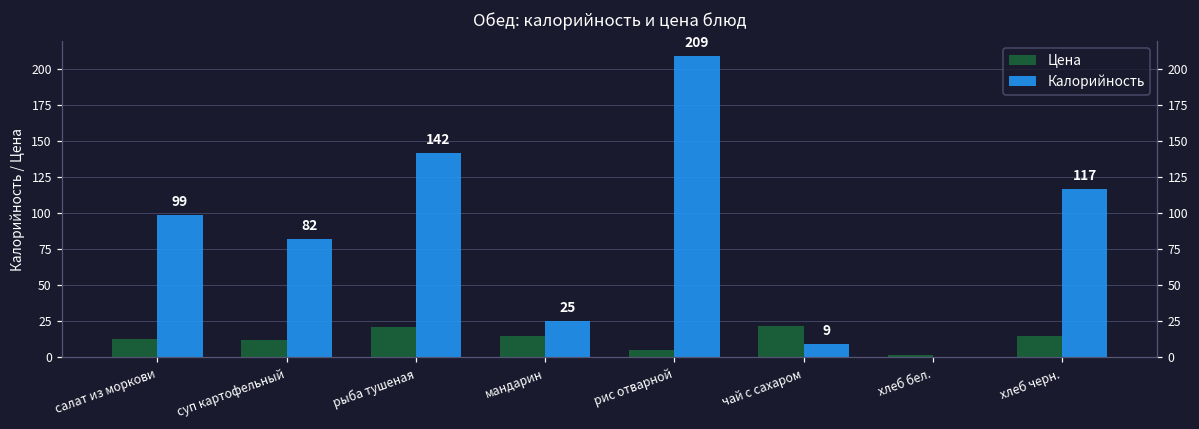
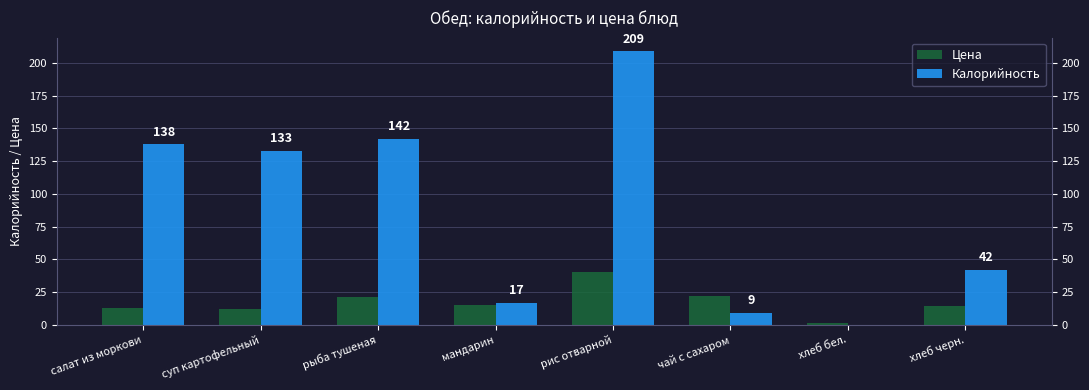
  {
    "Цена": {
      "салат из моркови": 13,
      "суп картофельный": 12,
      "рыба тушеная": 21,
      "мандарин": 15,
-     "рис отварной": 5,
+     "рис отварной": 40,
      "чай с сахаром": 22,
      "хлеб черн.": 15
    },
    "Калорийность": {
-     "салат из моркови": 99,
-     "суп картофельный": 82,
+     "салат из моркови": 138,
+     "суп картофельный": 133,
      "рыба тушеная": 142,
-     "мандарин": 25,
+     "мандарин": 17,
      "рис отварной": 209,
      "чай с сахаром": 9,
-     "хлеб черн.": 117
+     "хлеб черн.": 42
    }
  }
